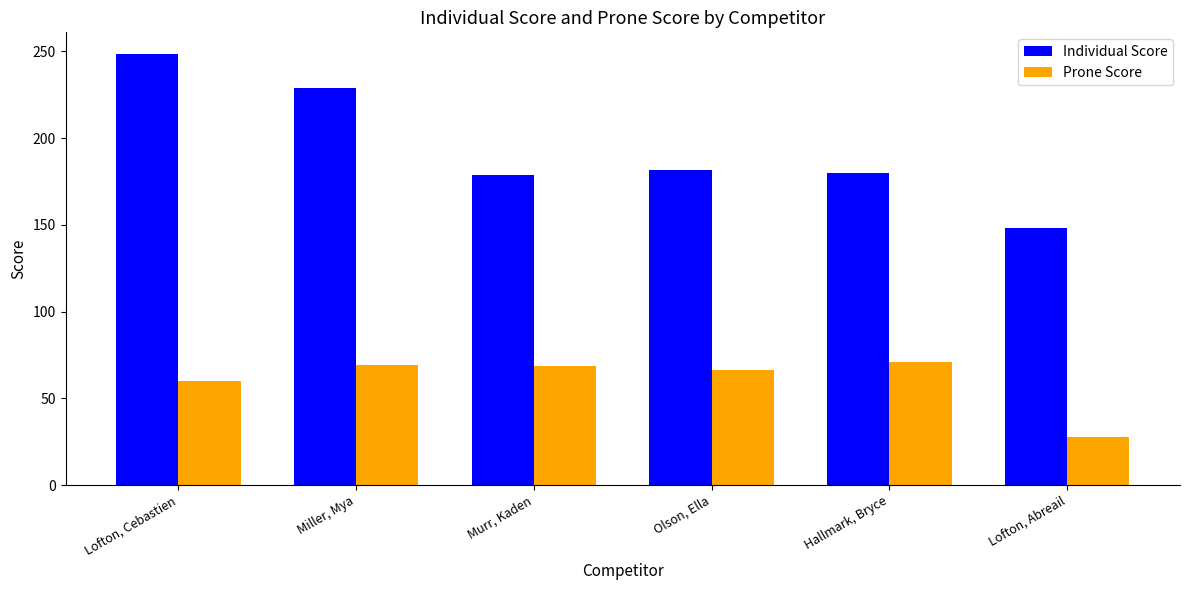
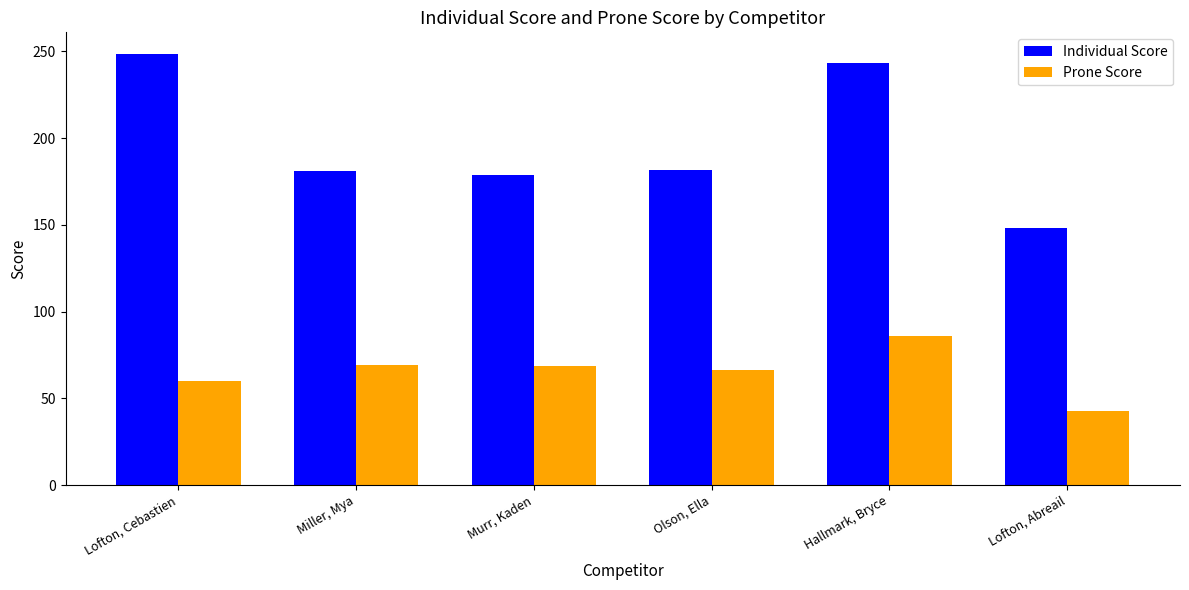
  {
    "Individual Score": {
      "Lofton, Cebastien": 249,
-     "Miller, Mya": 229,
+     "Miller, Mya": 181,
      "Murr, Kaden": 179,
      "Olson, Ella": 182,
-     "Hallmark, Bryce": 180,
+     "Hallmark, Bryce": 243,
      "Lofton, Abreail": 149
    },
    "Prone Score": {
      "Lofton, Cebastien": 60,
      "Miller, Mya": 69,
      "Murr, Kaden": 69,
      "Olson, Ella": 67,
-     "Hallmark, Bryce": 71,
-     "Lofton, Abreail": 28
+     "Hallmark, Bryce": 86,
+     "Lofton, Abreail": 43
    }
  }
